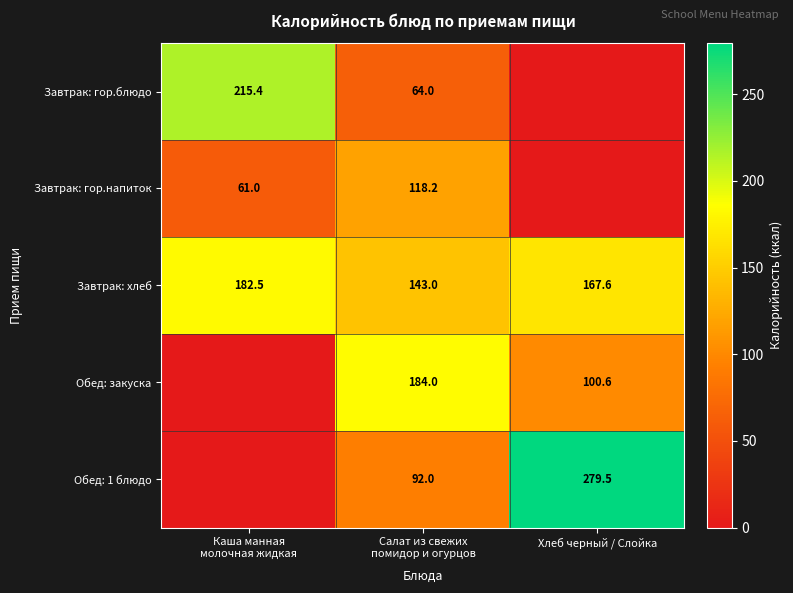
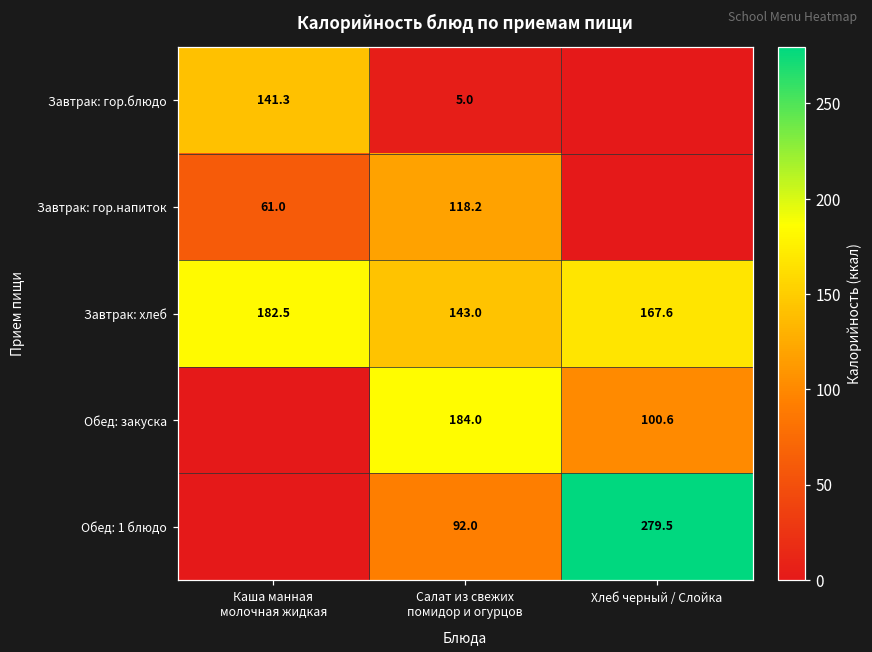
  {
    "Завтрак: гор.блюдо": {
-     "Каша манная молочная жидкая": 215.4,
-     "Салат из свежих помидор и огурцов": 64.0
+     "Каша манная молочная жидкая": 141.3,
+     "Салат из свежих помидор и огурцов": 5.0
    },
    "Завтрак: гор.напиток": {
      "Каша манная молочная жидкая": 61.0,
      "Салат из свежих помидор и огурцов": 118.2
    },
    "Завтрак: хлеб": {
      "Каша манная молочная жидкая": 182.5,
      "Салат из свежих помидор и огурцов": 143.0,
      "Хлеб черный / Слойка": 167.6
    },
    "Обед: закуска": {
      "Салат из свежих помидор и огурцов": 184.0,
      "Хлеб черный / Слойка": 100.6
    },
    "Обед: 1 блюдо": {
      "Салат из свежих помидор и огурцов": 92.0,
      "Хлеб черный / Слойка": 279.5
    }
  }
